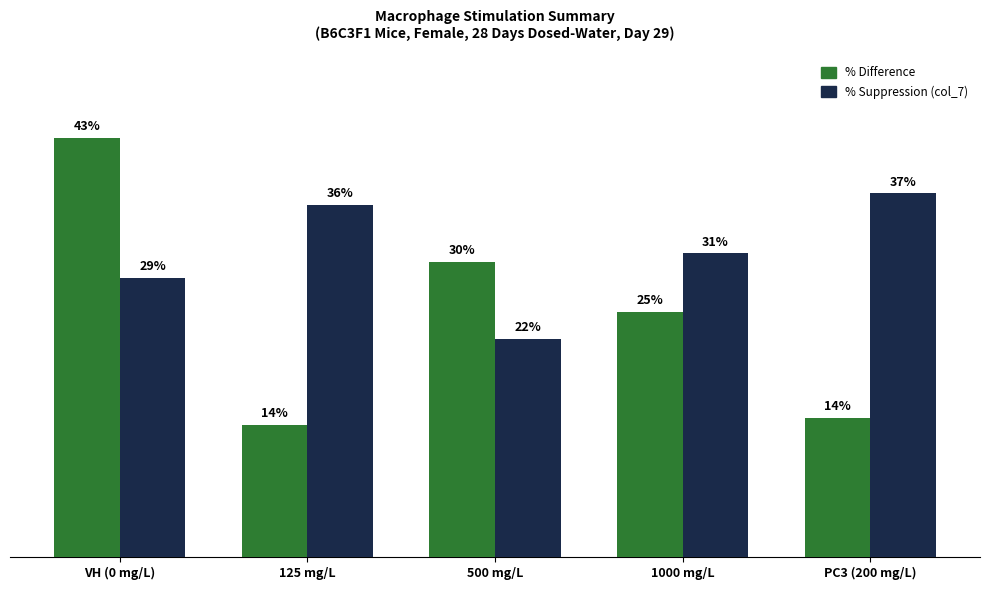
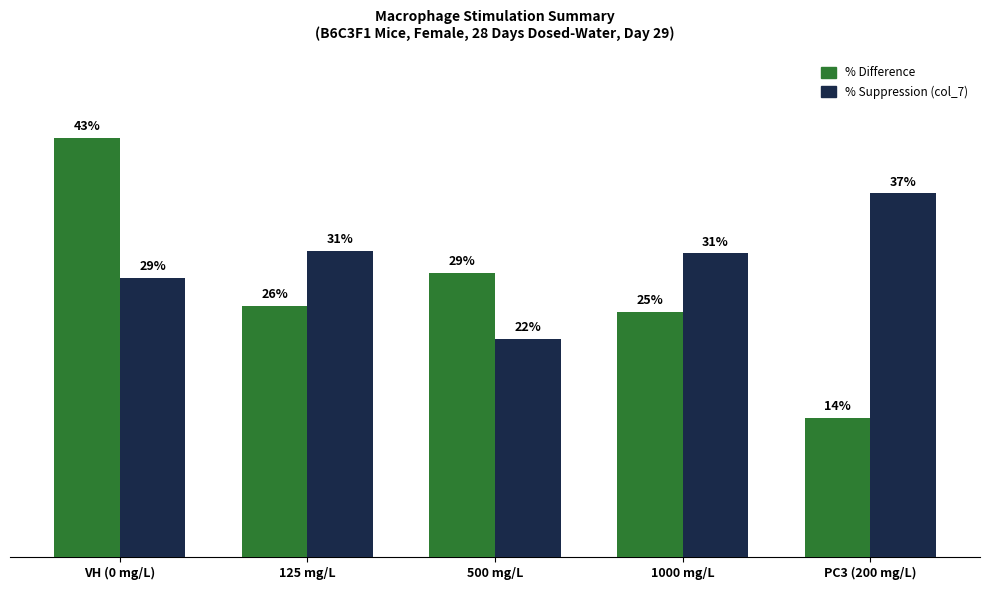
  {
    "% Difference": {
      "VH (0 mg/L)": "43%",
-     "125 mg/L": "14%",
-     "500 mg/L": "30%",
+     "125 mg/L": "26%",
+     "500 mg/L": "29%",
      "1000 mg/L": "25%",
      "PC3 (200 mg/L)": "14%"
    },
    "% Suppression (col_7)": {
      "VH (0 mg/L)": "29%",
-     "125 mg/L": "36%",
+     "125 mg/L": "31%",
      "500 mg/L": "22%",
      "1000 mg/L": "31%",
      "PC3 (200 mg/L)": "37%"
    }
  }
